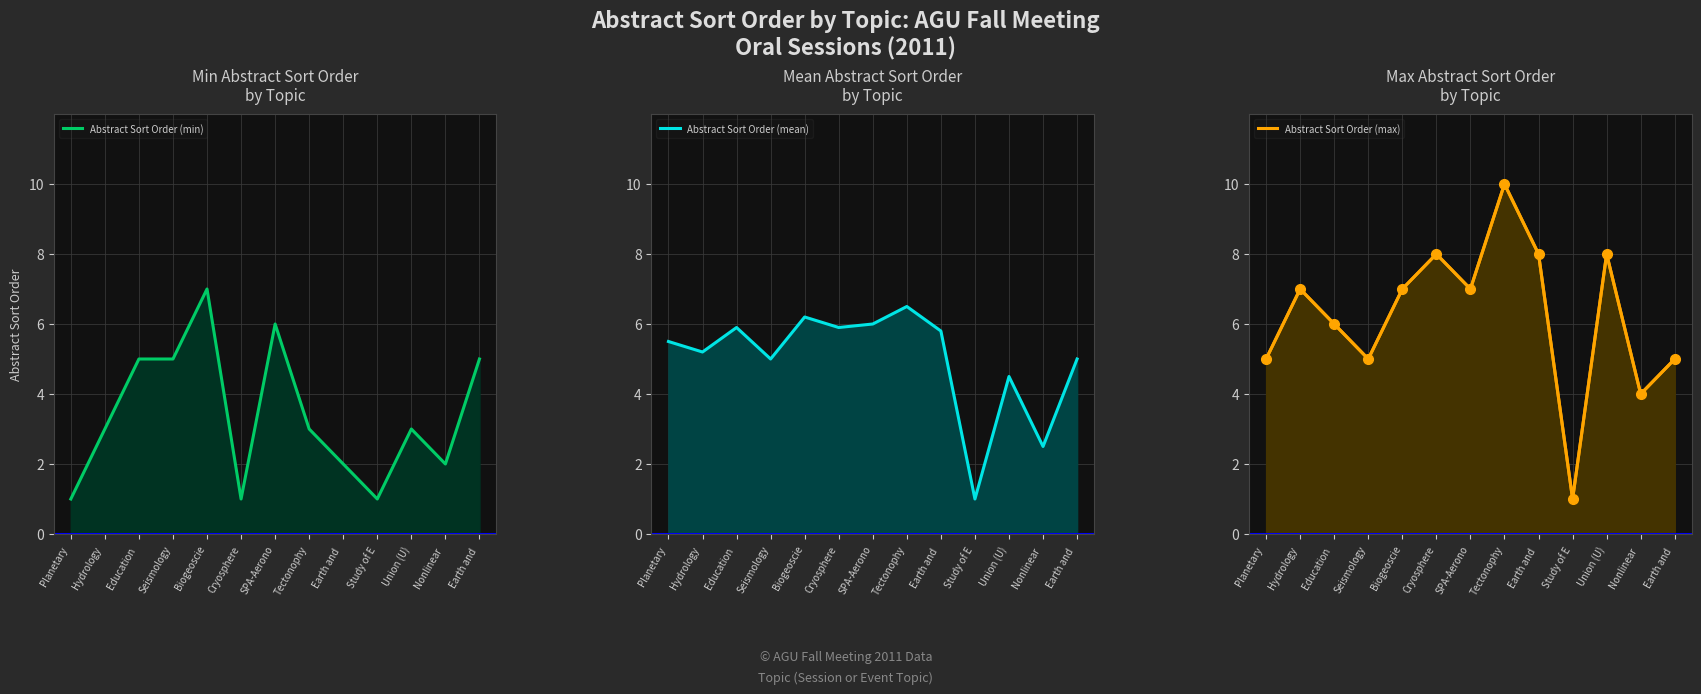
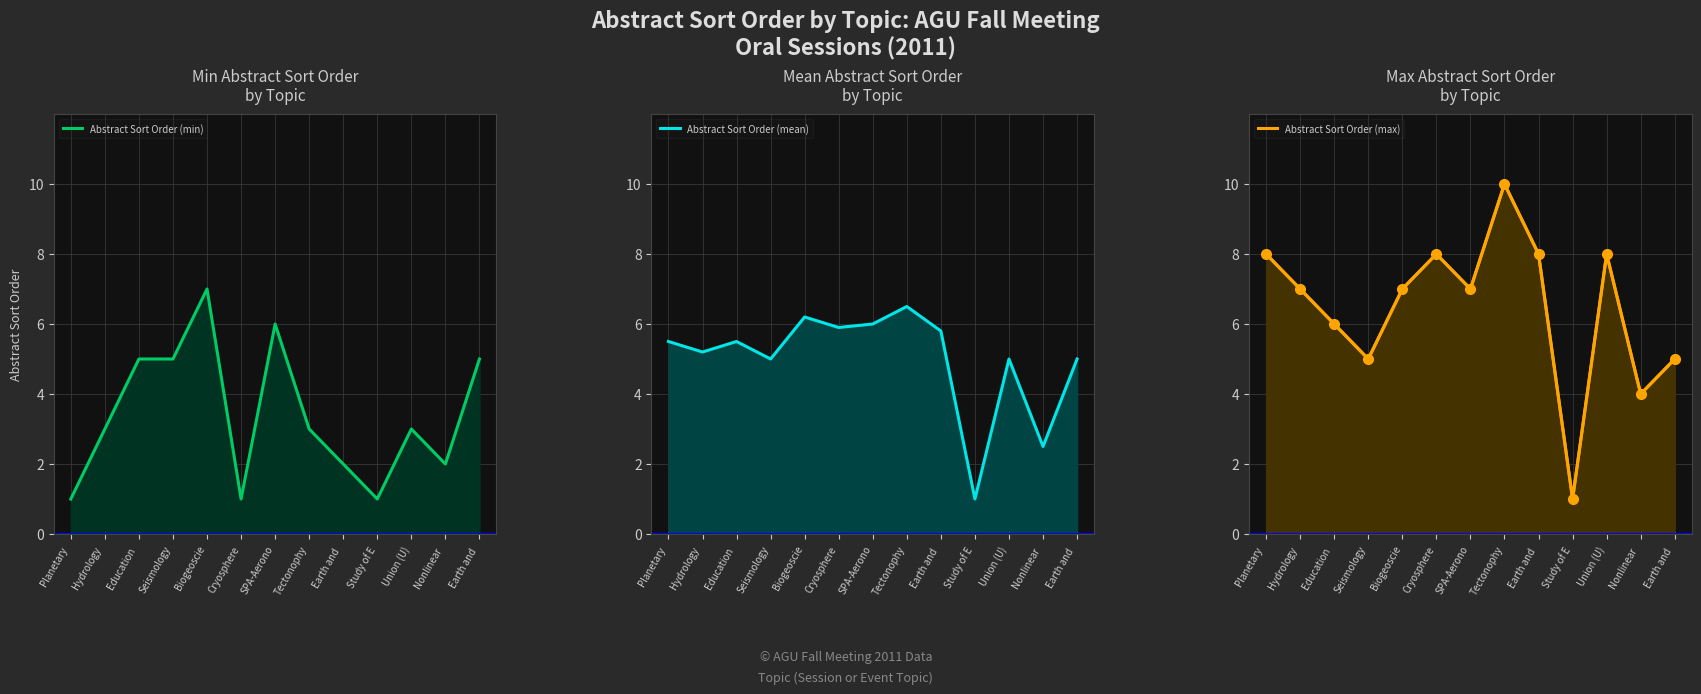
  {
    "Min Abstract Sort Order by Topic": {
      "Planetary": 1.0,
      "Hydrology": 3.0,
      "Education": 5.0,
      "Seismology": 5.0,
      "Biogeoscie": 7.0,
      "Cryosphere": 1.0,
      "SPA-Aerono": 6.0,
      "Tectonophy": 3.0,
      "Study of E": 1.0,
      "Union (U)": 3.0,
      "Nonlinear": 2.0
    },
    "Mean Abstract Sort Order by Topic": {
      "Planetary": 5.5,
      "Hydrology": 5.2,
-     "Education": 5.9,
+     "Education": 5.5,
      "Seismology": 5.0,
      "Biogeoscie": 6.2,
      "Cryosphere": 5.9,
      "SPA-Aerono": 6.0,
      "Tectonophy": 6.5,
      "Study of E": 1.0,
-     "Union (U)": 4.5,
+     "Union (U)": 5.0,
      "Nonlinear": 2.5
    },
    "Max Abstract Sort Order by Topic": {
-     "Planetary": 5,
+     "Planetary": 8,
      "Hydrology": 7,
      "Education": 6,
      "Seismology": 5,
      "Biogeoscie": 7,
      "Cryosphere": 8,
      "SPA-Aerono": 7,
      "Tectonophy": 10,
      "Study of E": 1,
      "Union (U)": 8,
      "Nonlinear": 4
    }
  }
